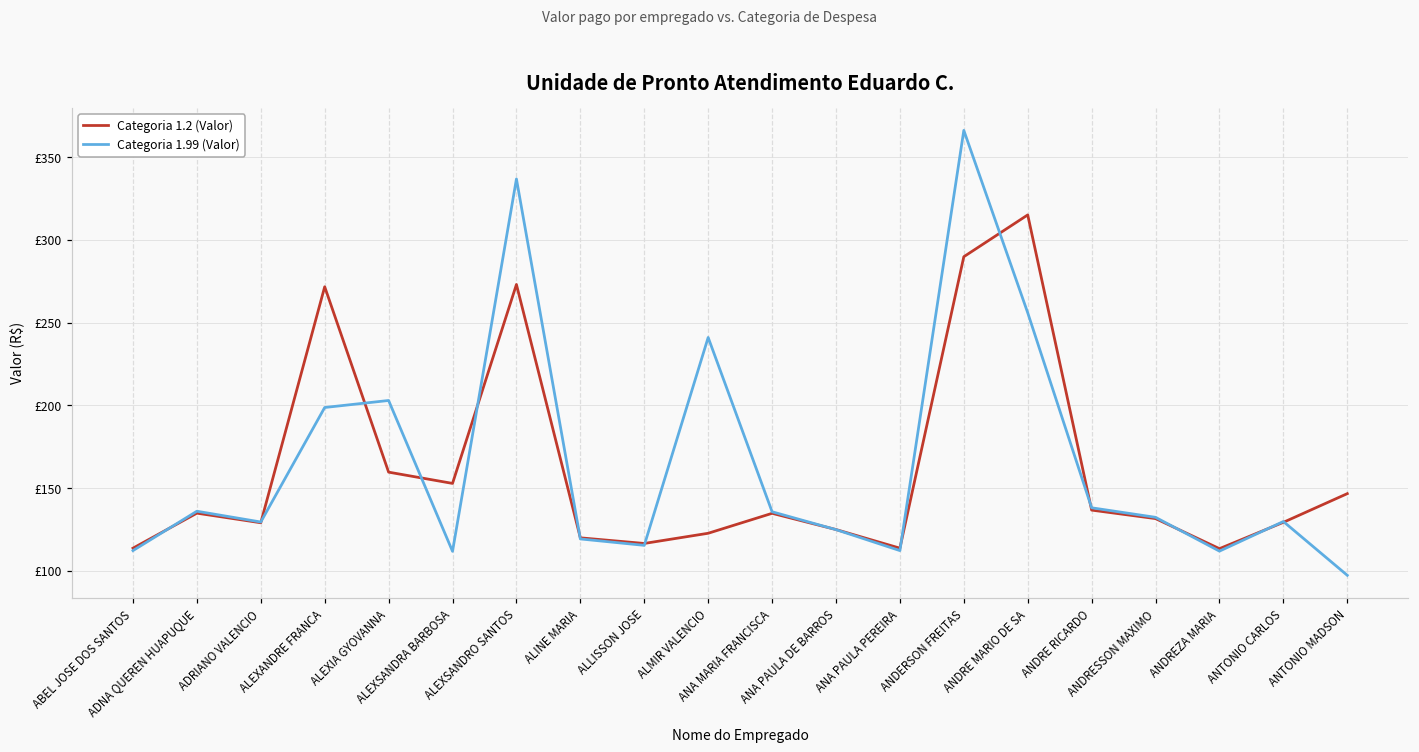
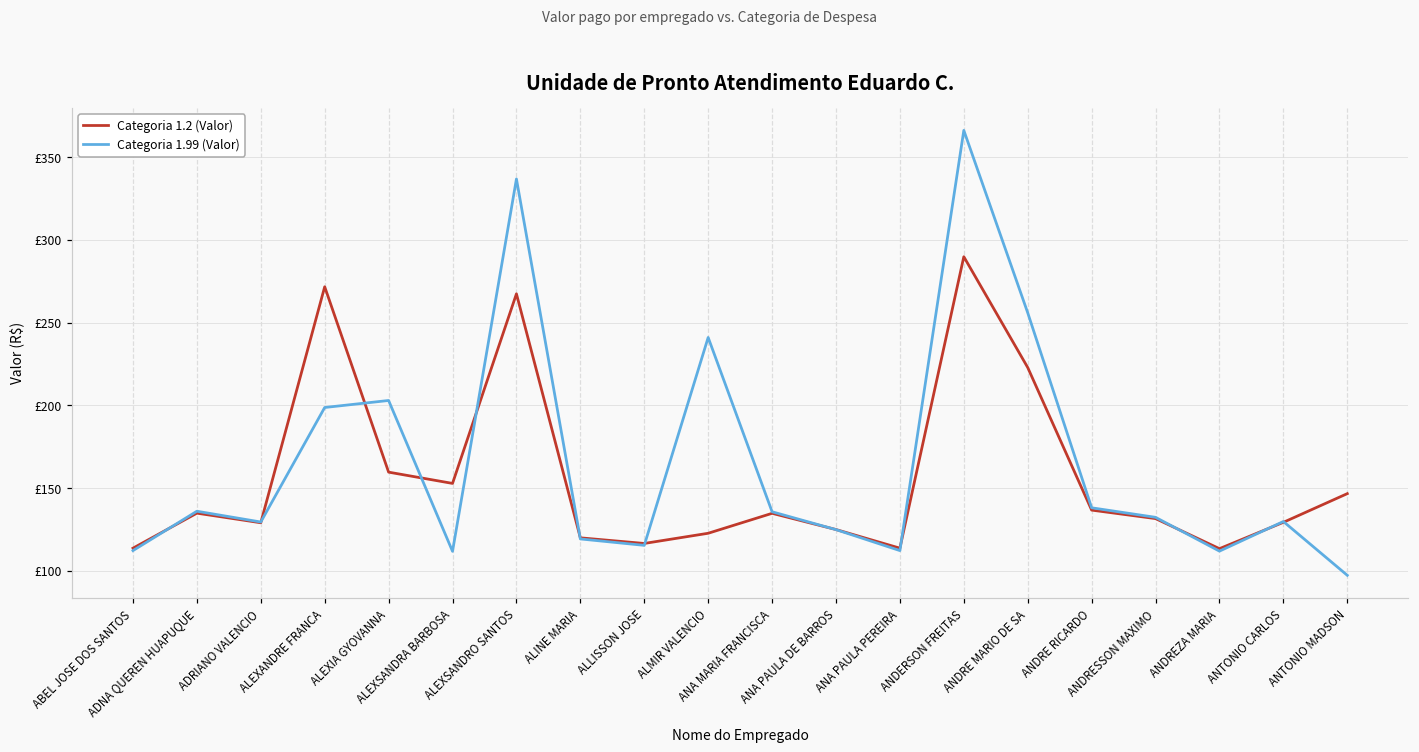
  {
    "Categoria 1.2 (Valor)": {
      "ALEXANDRE FRANCA": "£272",
      "ALEXIA GYOVANNA": "£160",
      "ALEXSANDRA BARBOSA": "£153",
-     "ALEXSANDRO SANTOS": "£273",
+     "ALEXSANDRO SANTOS": "£268",
      "ALMIR VALENCIO": "£123",
      "ANDERSON FREITAS": "£290",
-     "ANDRE MARIO DE SA": "£315",
+     "ANDRE MARIO DE SA": "£223",
      "ANTONIO MADSON": "£147"
    },
    "Categoria 1.99 (Valor)": {
      "ALEXANDRE FRANCA": "£199",
      "ALEXIA GYOVANNA": "£203",
      "ALEXSANDRA BARBOSA": "£112",
      "ALEXSANDRO SANTOS": "£337",
      "ALMIR VALENCIO": "£241",
      "ANDERSON FREITAS": "£366",
      "ANDRE MARIO DE SA": "£256",
      "ANTONIO MADSON": "£97"
    }
  }
